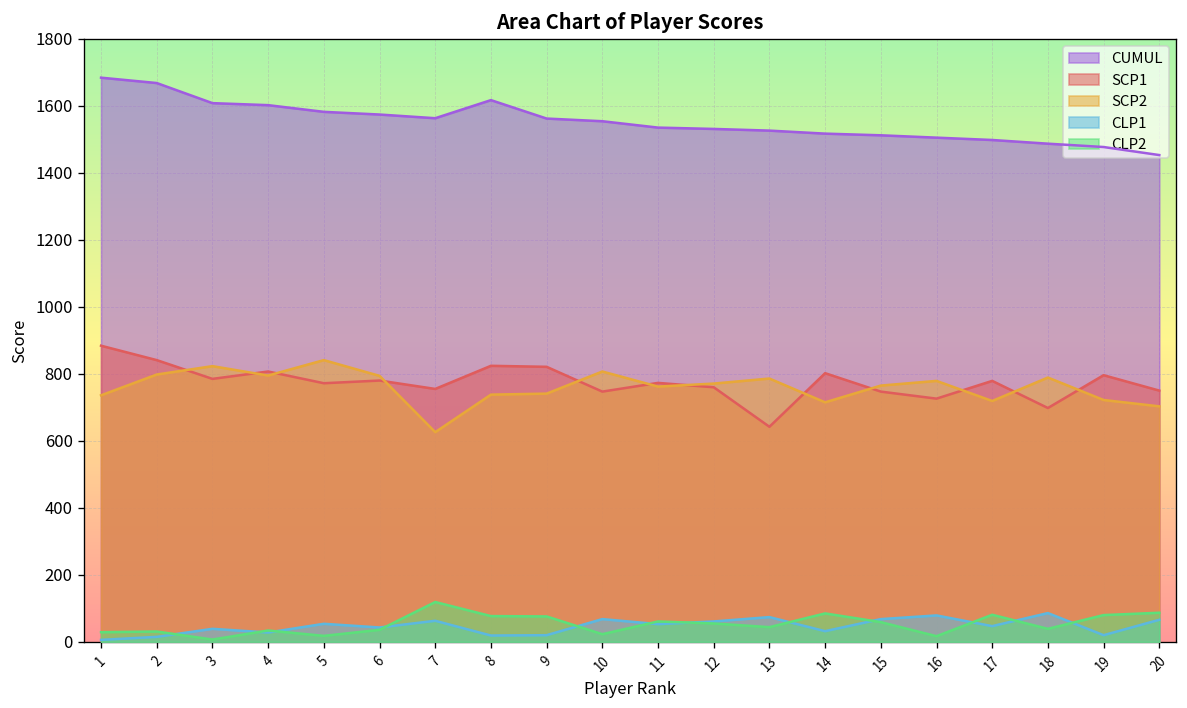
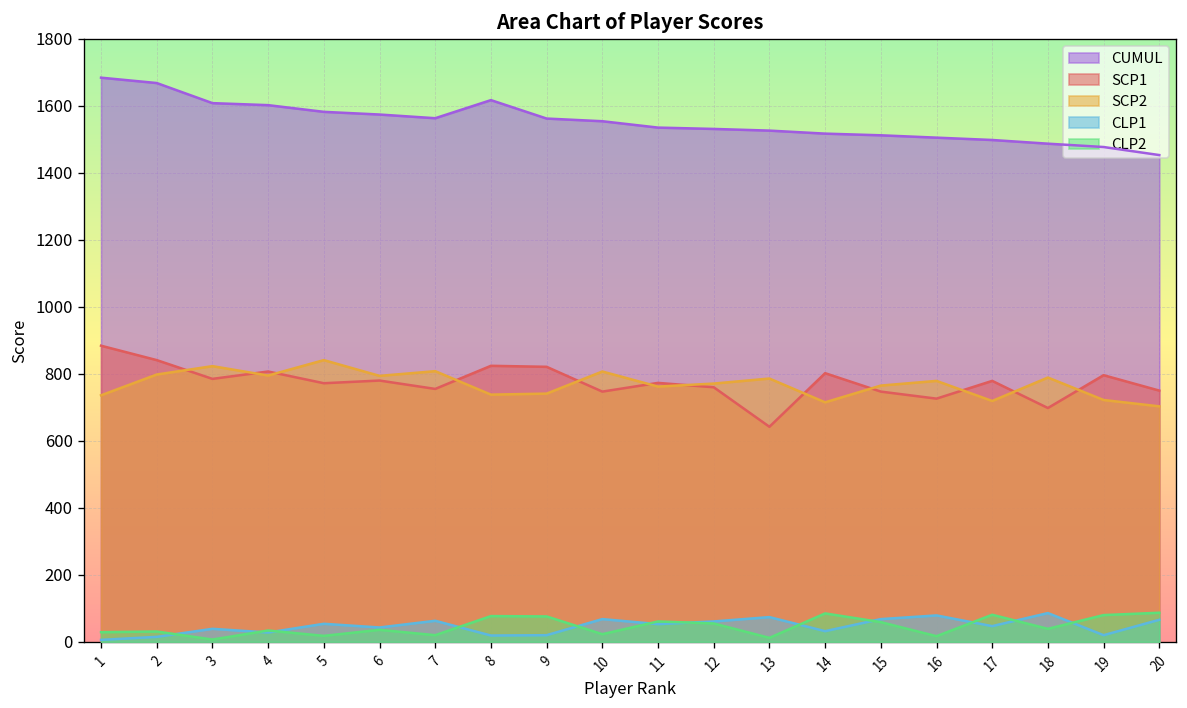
  {
    "CUMUL": {
      "1": 1680,
      "2": 1670,
      "3": 1610,
      "4": 1600,
      "5": 1580,
      "6": 1570,
      "7": 1560,
      "8": 1620,
      "9": 1560,
      "10": 1550,
      "11": 1540,
      "12": 1530,
      "13": 1530,
      "14": 1520,
      "15": 1510,
      "16": 1510,
      "17": 1500,
      "18": 1490
    },
    "SCP1": {
      "1": 880,
      "2": 840,
      "3": 790,
      "4": 810,
      "5": 770,
      "6": 780,
      "7": 760,
      "8": 820,
      "9": 820,
      "10": 750,
      "11": 770,
      "12": 760,
      "13": 640,
      "14": 800,
      "15": 750,
      "16": 730,
      "17": 780,
      "18": 700,
      "19": 800,
      "20": 750
    },
    "SCP2": {
      "1": 740,
      "2": 800,
      "3": 820,
      "4": 800,
      "5": 840,
      "6": 790,
-     "7": 630,
+     "7": 810,
      "8": 740,
      "9": 740,
      "10": 810,
      "11": 760,
      "12": 770,
      "13": 790,
      "14": 720,
      "15": 770,
      "16": 780,
      "17": 720,
      "18": 790,
      "19": 720,
      "20": 700
    },
    "CLP1": {
      "1": 10,
      "2": 20,
      "3": 40,
      "5": 50,
      "7": 60,
      "8": 20,
      "9": 20,
      "10": 70,
      "13": 70,
      "14": 30,
      "16": 80,
      "17": 50,
      "18": 90,
      "19": 20,
      "20": 70
    },
    "CLP2": {
      "1": 30,
      "2": 30,
      "3": 10,
      "5": 20,
-     "7": 120,
+     "7": 20,
      "8": 80,
      "9": 80,
      "10": 20,
-     "13": 40,
+     "13": 10,
      "14": 90,
      "16": 20,
      "17": 80,
      "18": 40,
      "19": 80,
      "20": 90
    }
  }
